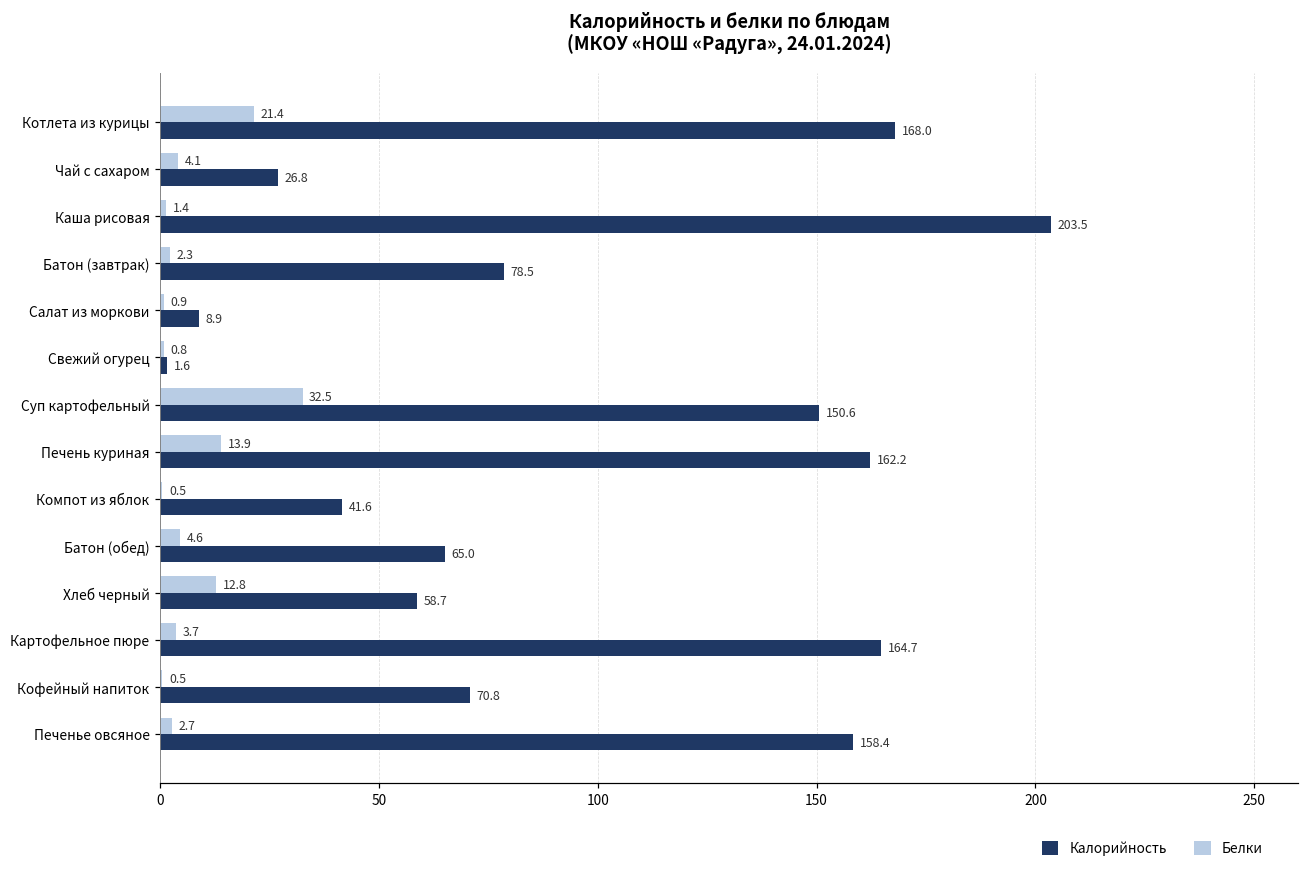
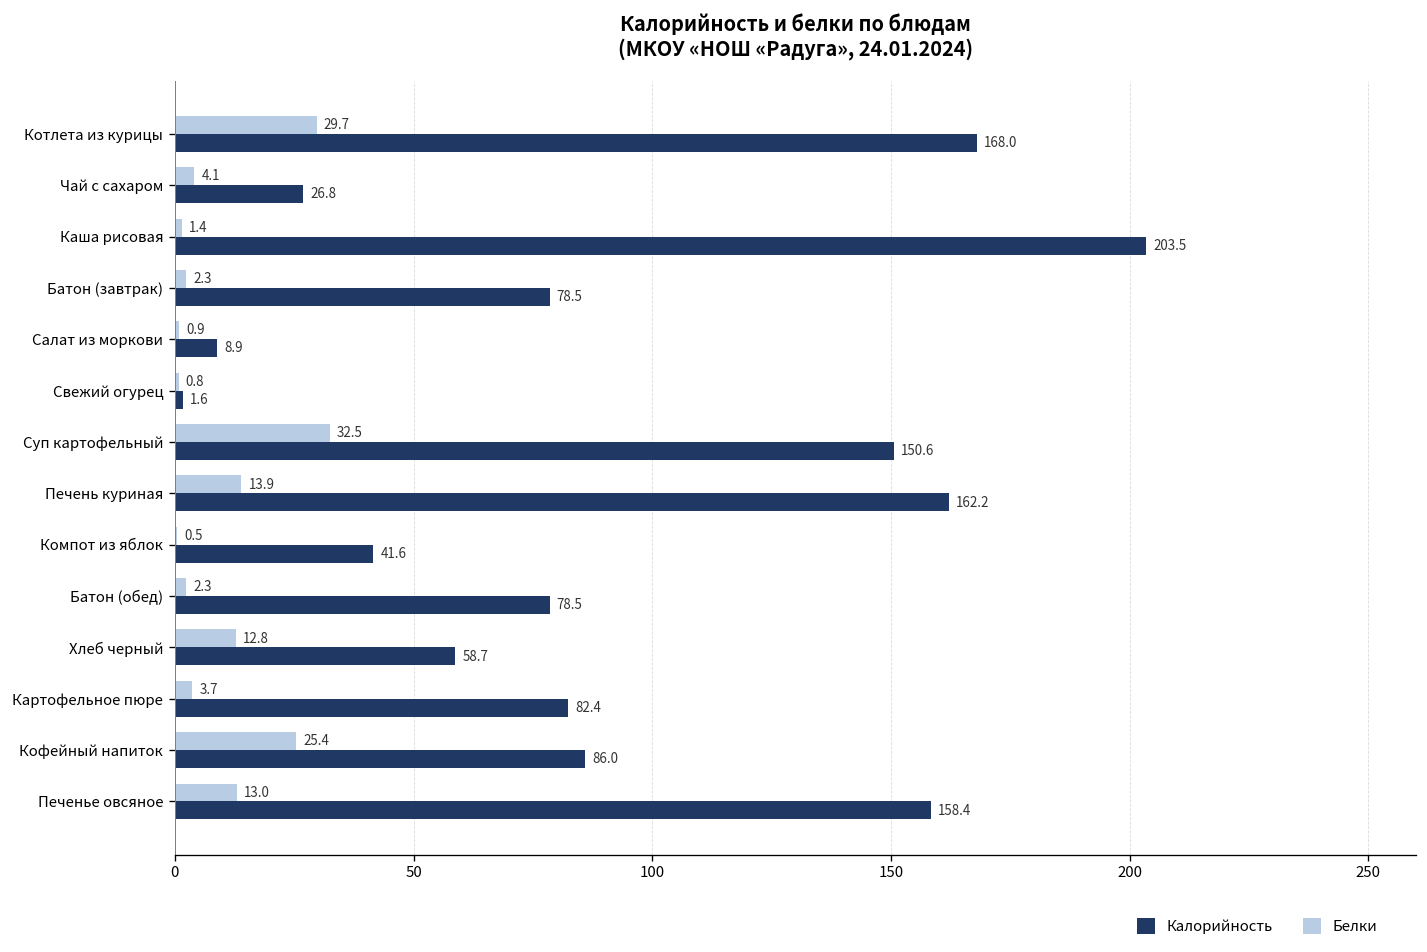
  {
    "Калорийность": {
      "Котлета из курицы": 168.0,
      "Чай с сахаром": 26.8,
      "Каша рисовая": 203.5,
      "Батон (завтрак)": 78.5,
      "Салат из моркови": 8.9,
      "Свежий огурец": 1.6,
      "Суп картофельный": 150.6,
      "Печень куриная": 162.2,
      "Компот из яблок": 41.6,
-     "Батон (обед)": 65.0,
+     "Батон (обед)": 78.5,
      "Хлеб черный": 58.7,
-     "Картофельное пюре": 164.7,
-     "Кофейный напиток": 70.8,
+     "Картофельное пюре": 82.4,
+     "Кофейный напиток": 86.0,
      "Печенье овсяное": 158.4
    },
    "Белки": {
-     "Котлета из курицы": 21.4,
+     "Котлета из курицы": 29.7,
      "Чай с сахаром": 4.1,
      "Каша рисовая": 1.4,
      "Батон (завтрак)": 2.3,
      "Салат из моркови": 0.9,
      "Свежий огурец": 0.8,
      "Суп картофельный": 32.5,
      "Печень куриная": 13.9,
      "Компот из яблок": 0.5,
-     "Батон (обед)": 4.6,
+     "Батон (обед)": 2.3,
      "Хлеб черный": 12.8,
      "Картофельное пюре": 3.7,
-     "Кофейный напиток": 0.5,
-     "Печенье овсяное": 2.7
+     "Кофейный напиток": 25.4,
+     "Печенье овсяное": 13.0
    }
  }
